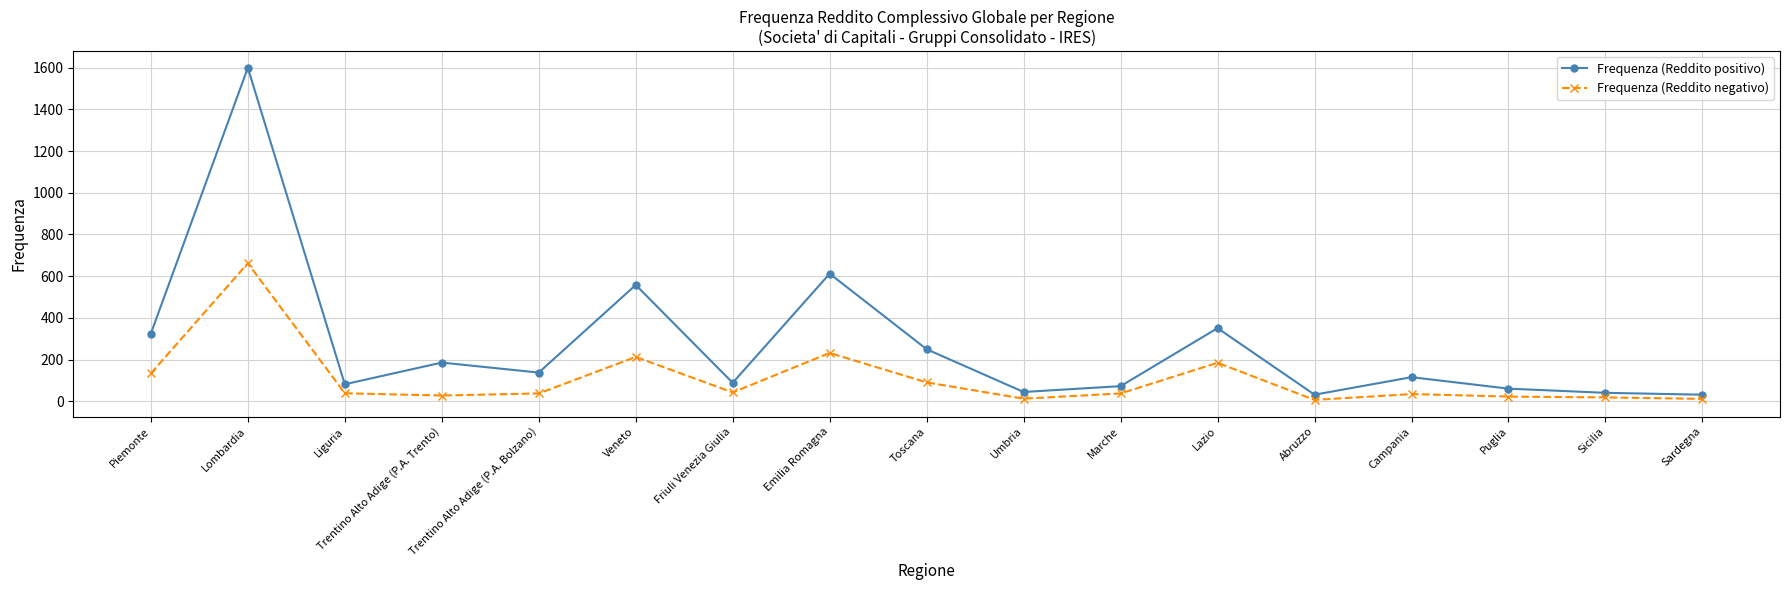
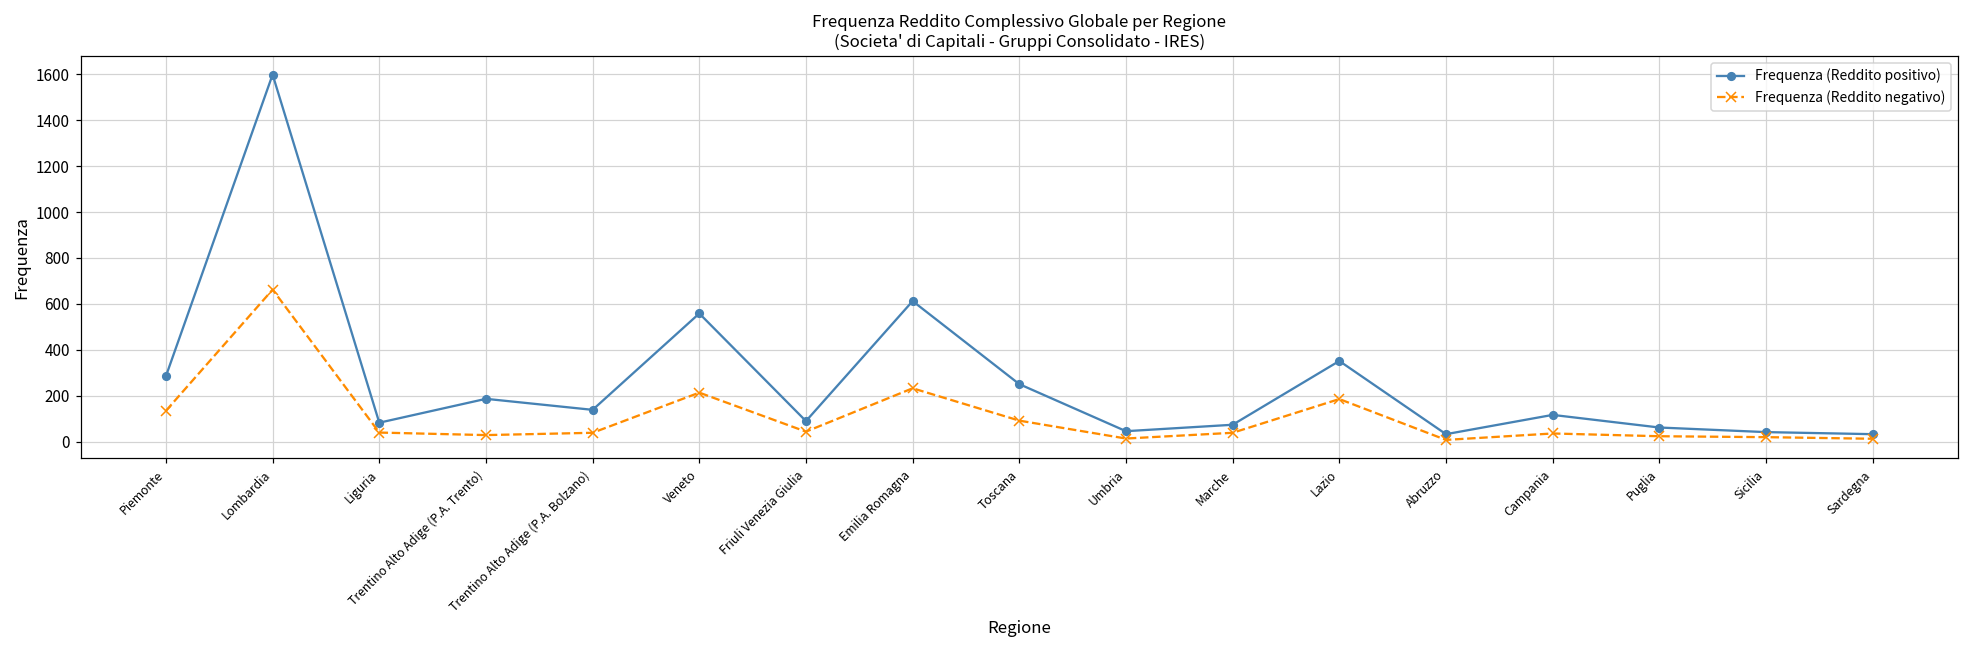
  {
    "Frequenza (Reddito positivo)": {
-     "Piemonte": 330,
+     "Piemonte": 290,
      "Lombardia": 1600,
      "Liguria": 80,
      "Trentino Alto Adige (P.A. Trento)": 190,
      "Trentino Alto Adige (P.A. Bolzano)": 140,
      "Veneto": 560,
      "Friuli Venezia Giulia": 90,
      "Emilia Romagna": 610,
      "Toscana": 250,
      "Umbria": 50,
      "Marche": 70,
      "Lazio": 350,
      "Abruzzo": 30,
      "Campania": 120,
      "Puglia": 60,
      "Sicilia": 40,
      "Sardegna": 30
    },
    "Frequenza (Reddito negativo)": {
      "Piemonte": 130,
      "Lombardia": 660,
      "Liguria": 40,
      "Trentino Alto Adige (P.A. Trento)": 30,
      "Trentino Alto Adige (P.A. Bolzano)": 40,
      "Veneto": 210,
      "Friuli Venezia Giulia": 40,
      "Emilia Romagna": 230,
      "Toscana": 90,
      "Umbria": 10,
      "Marche": 40,
      "Lazio": 190,
      "Abruzzo": 10,
      "Campania": 40,
      "Puglia": 20,
      "Sicilia": 20,
      "Sardegna": 10
    }
  }
